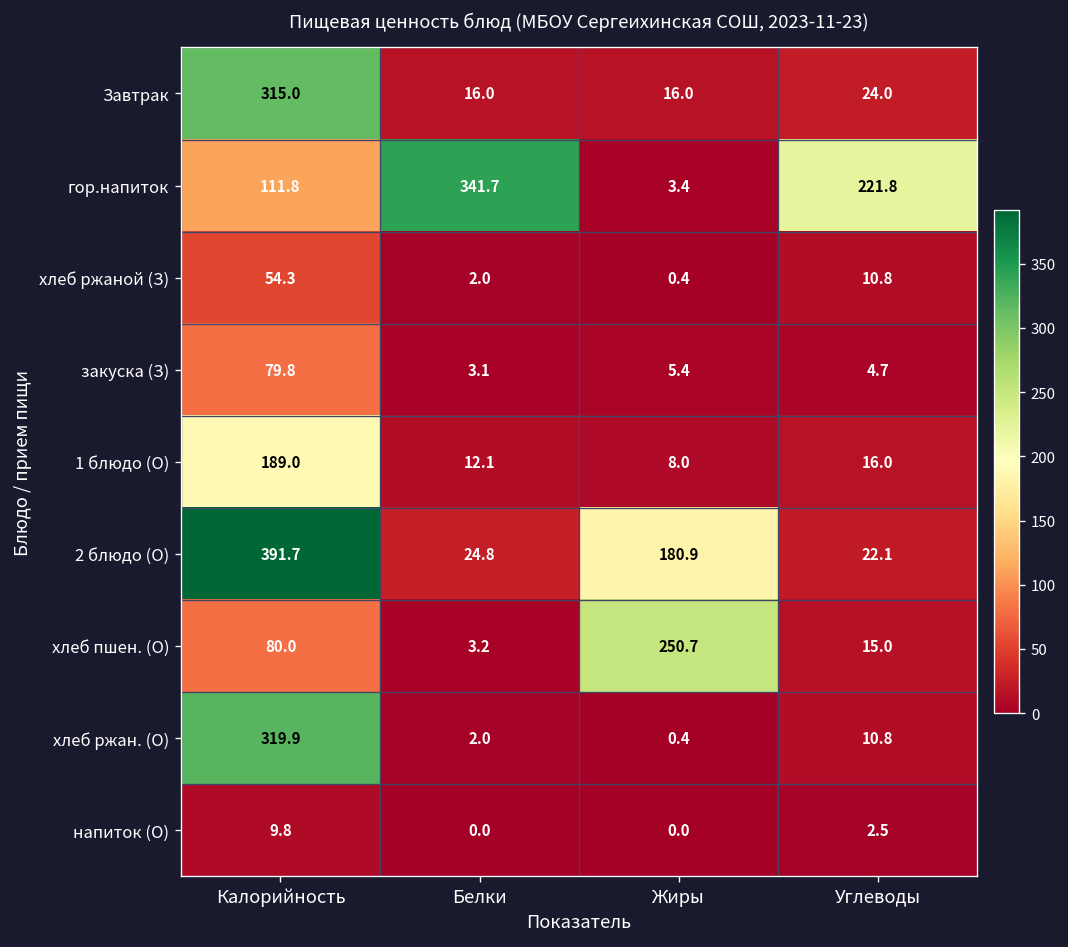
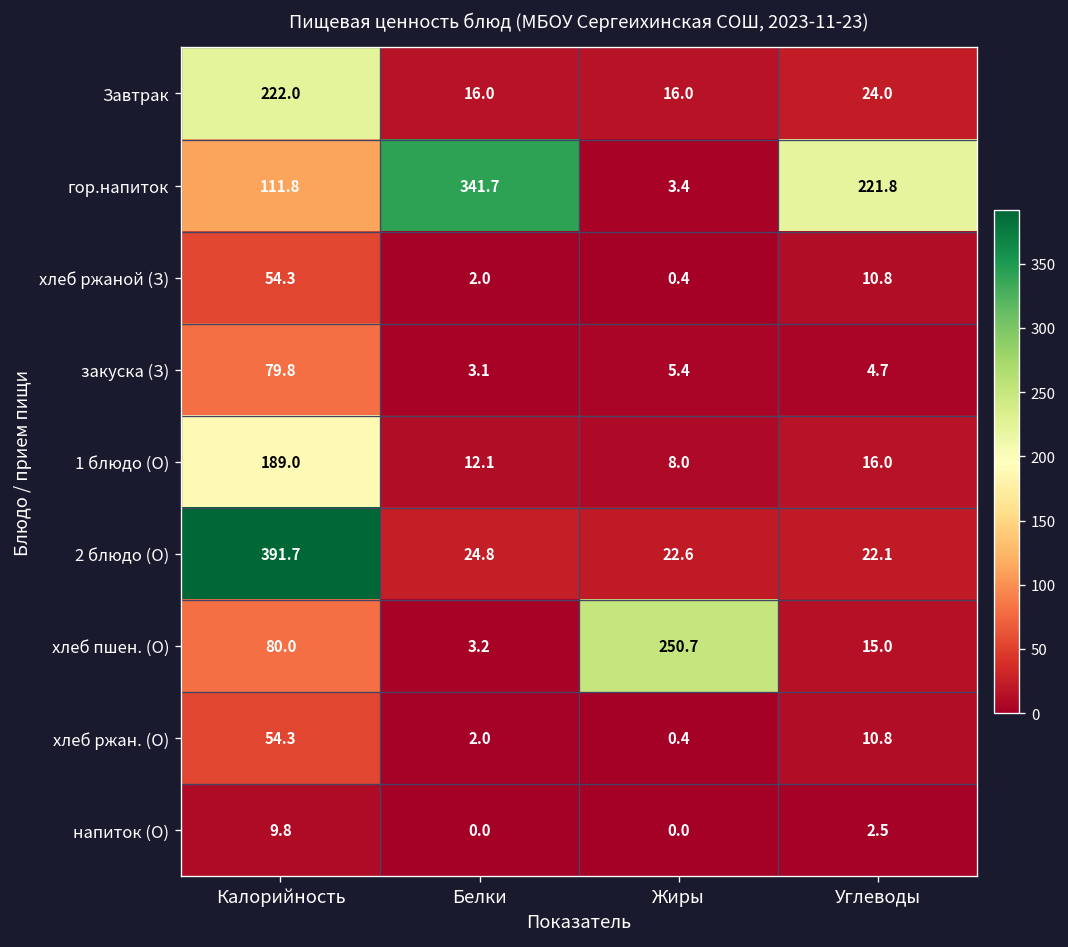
  {
    "Завтрак": {
-     "Калорийность": 315.0,
+     "Калорийность": 222.0,
      "Белки": 16.0,
      "Жиры": 16.0,
      "Углеводы": 24.0
    },
    "гор.напиток": {
      "Калорийность": 111.8,
      "Белки": 341.7,
      "Жиры": 3.4,
      "Углеводы": 221.8
    },
    "хлеб ржаной (З)": {
      "Калорийность": 54.3,
      "Белки": 2.0,
      "Жиры": 0.4,
      "Углеводы": 10.8
    },
    "закуска (З)": {
      "Калорийность": 79.8,
      "Белки": 3.1,
      "Жиры": 5.4,
      "Углеводы": 4.7
    },
    "1 блюдо (О)": {
      "Калорийность": 189.0,
      "Белки": 12.1,
      "Жиры": 8.0,
      "Углеводы": 16.0
    },
    "2 блюдо (О)": {
      "Калорийность": 391.7,
      "Белки": 24.8,
-     "Жиры": 180.9,
+     "Жиры": 22.6,
      "Углеводы": 22.1
    },
    "хлеб пшен. (О)": {
      "Калорийность": 80.0,
      "Белки": 3.2,
      "Жиры": 250.7,
      "Углеводы": 15.0
    },
    "хлеб ржан. (О)": {
-     "Калорийность": 319.9,
+     "Калорийность": 54.3,
      "Белки": 2.0,
      "Жиры": 0.4,
      "Углеводы": 10.8
    },
    "напиток (О)": {
      "Калорийность": 9.8,
      "Белки": 0.0,
      "Жиры": 0.0,
      "Углеводы": 2.5
    }
  }
